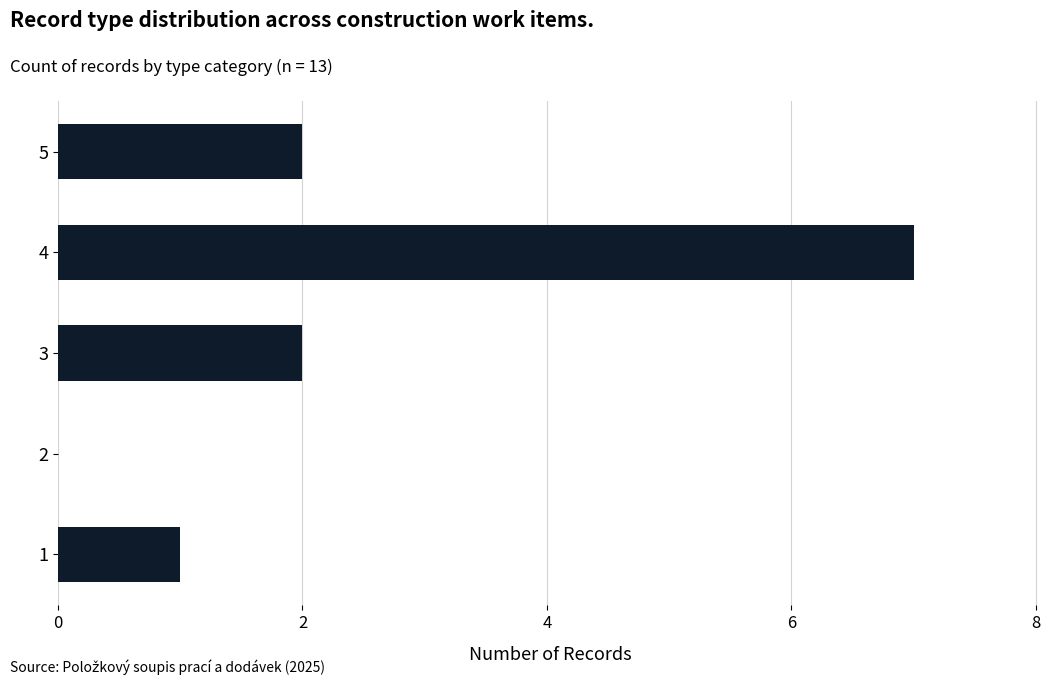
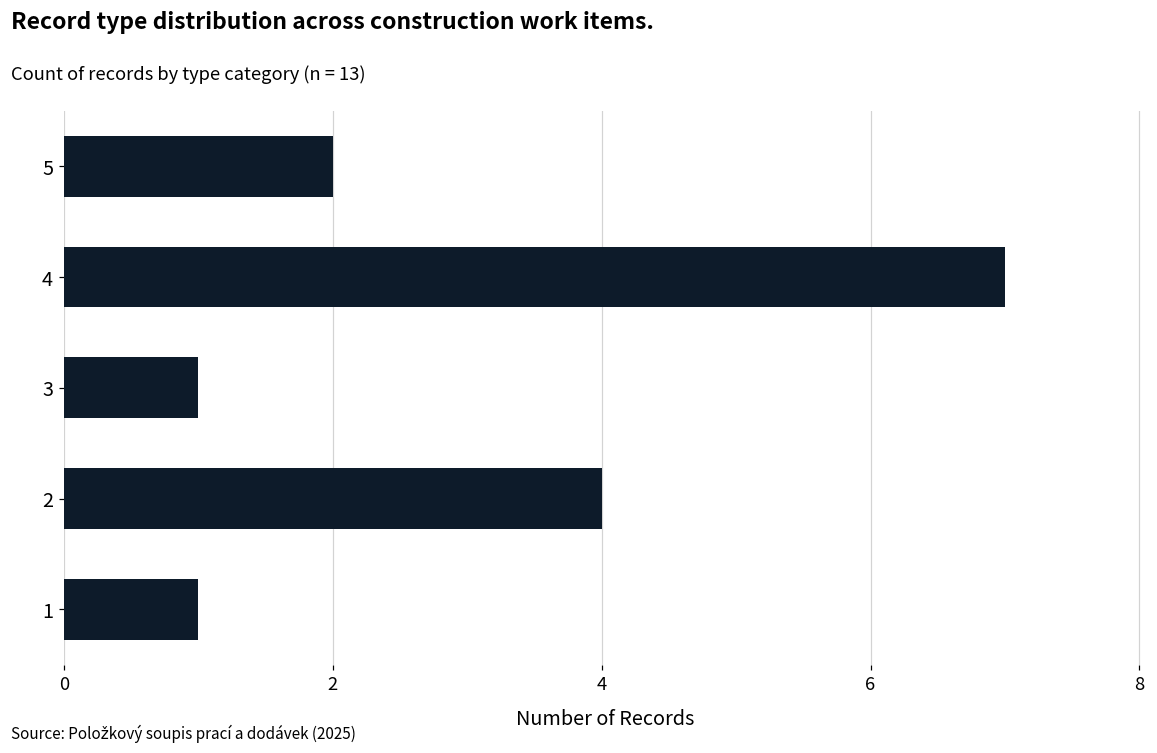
  {
    "5": 2,
    "4": 7,
-   "3": 2,
-   "2": 0,
+   "3": 1,
+   "2": 4,
    "1": 1
  }
